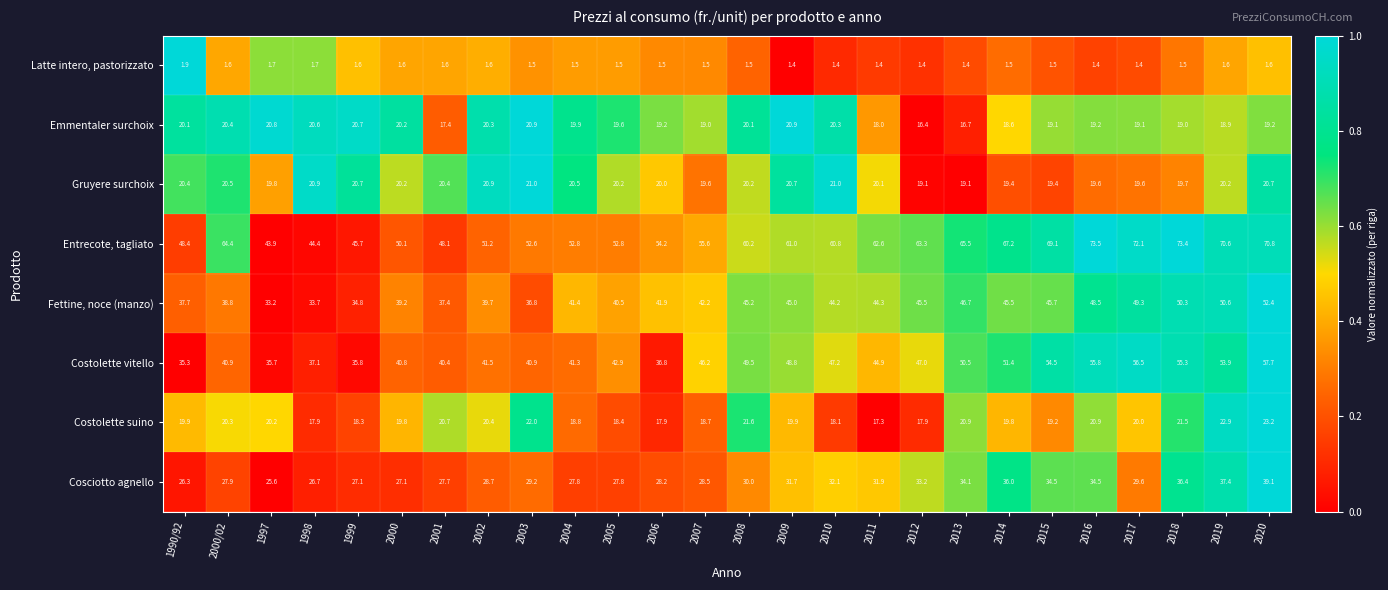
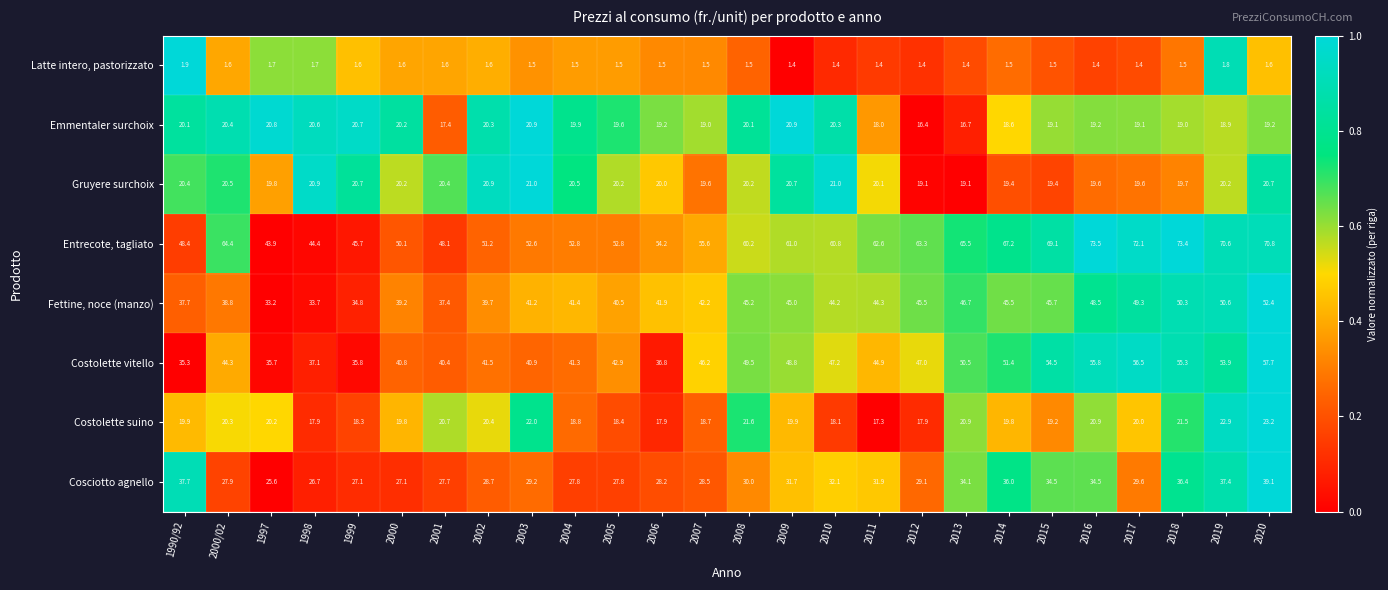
  {
    "Latte intero, pastorizzato": {
      "1990/92": 1.9,
      "2000/02": 1.6,
      "1997": 1.7,
      "1998": 1.7,
      "1999": 1.6,
      "2000": 1.6,
      "2001": 1.6,
      "2002": 1.6,
      "2003": 1.5,
      "2004": 1.5,
      "2005": 1.5,
      "2006": 1.5,
      "2007": 1.5,
      "2008": 1.5,
      "2009": 1.4,
      "2010": 1.4,
      "2011": 1.4,
      "2012": 1.4,
      "2013": 1.4,
      "2014": 1.5,
      "2015": 1.5,
      "2016": 1.4,
      "2017": 1.4,
      "2018": 1.5,
-     "2019": 1.6,
+     "2019": 1.8,
      "2020": 1.6
    },
    "Fettine, noce (manzo)": {
      "1990/92": 37.7,
      "2000/02": 38.8,
      "1997": 33.2,
      "1998": 33.7,
      "1999": 34.8,
      "2000": 39.2,
      "2001": 37.4,
      "2002": 39.7,
-     "2003": 36.8,
+     "2003": 41.2,
      "2004": 41.4,
      "2005": 40.5,
      "2006": 41.9,
      "2007": 42.2,
      "2008": 45.2,
      "2009": 45.0,
      "2010": 44.2,
      "2011": 44.3,
      "2012": 45.5,
      "2013": 46.7,
      "2014": 45.5,
      "2015": 45.7,
      "2016": 48.5,
      "2017": 49.3,
      "2018": 50.3,
      "2019": 50.6,
      "2020": 52.4
    },
    "Costolette vitello": {
      "1990/92": 35.3,
-     "2000/02": 40.9,
+     "2000/02": 44.3,
      "1997": 35.7,
      "1998": 37.1,
      "1999": 35.8,
      "2000": 40.8,
      "2001": 40.4,
      "2002": 41.5,
      "2003": 40.9,
      "2004": 41.3,
      "2005": 42.9,
      "2006": 36.8,
      "2007": 46.2,
      "2008": 49.5,
      "2009": 48.8,
      "2010": 47.2,
      "2011": 44.9,
      "2012": 47.0,
      "2013": 50.5,
      "2014": 51.4,
      "2015": 54.5,
      "2016": 55.8,
      "2017": 56.5,
      "2018": 55.3,
      "2019": 53.9,
      "2020": 57.7
    },
    "Cosciotto agnello": {
-     "1990/92": 26.3,
+     "1990/92": 37.7,
      "2000/02": 27.9,
      "1997": 25.6,
      "1998": 26.7,
      "1999": 27.1,
      "2000": 27.1,
      "2001": 27.7,
      "2002": 28.7,
      "2003": 29.2,
      "2004": 27.8,
      "2005": 27.8,
      "2006": 28.2,
      "2007": 28.5,
      "2008": 30.0,
      "2009": 31.7,
      "2010": 32.1,
      "2011": 31.9,
-     "2012": 33.2,
+     "2012": 29.1,
      "2013": 34.1,
      "2014": 36.0,
      "2015": 34.5,
      "2016": 34.5,
      "2017": 29.6,
      "2018": 36.4,
      "2019": 37.4,
      "2020": 39.1
    }
  }
